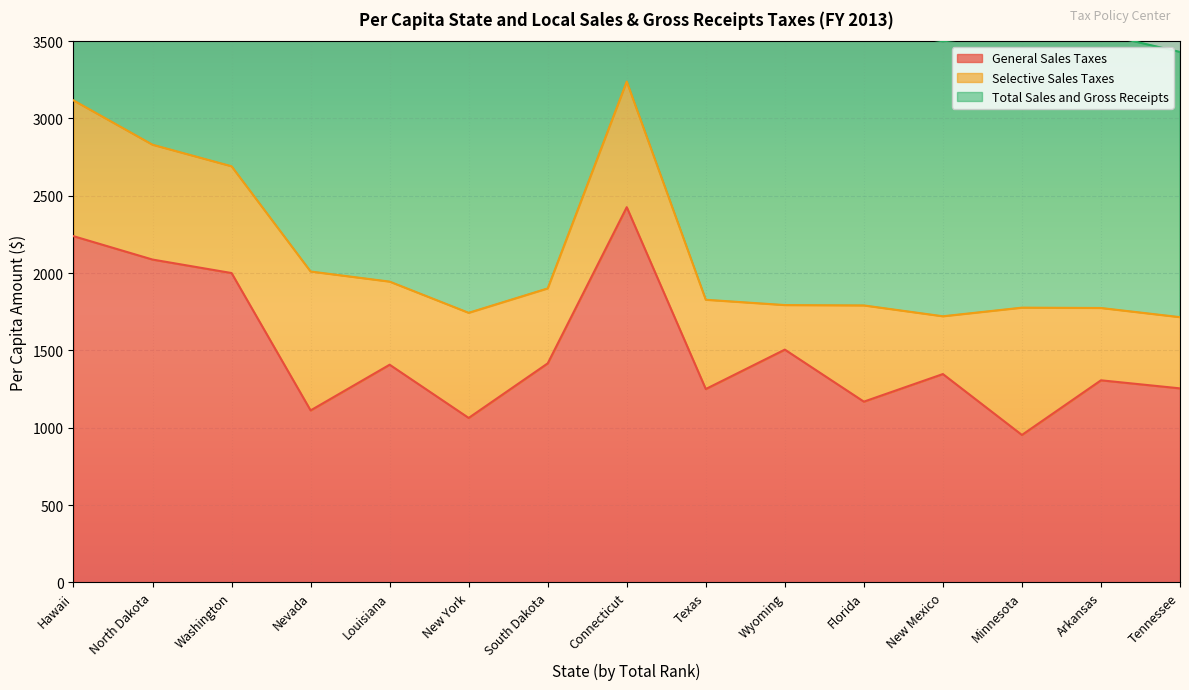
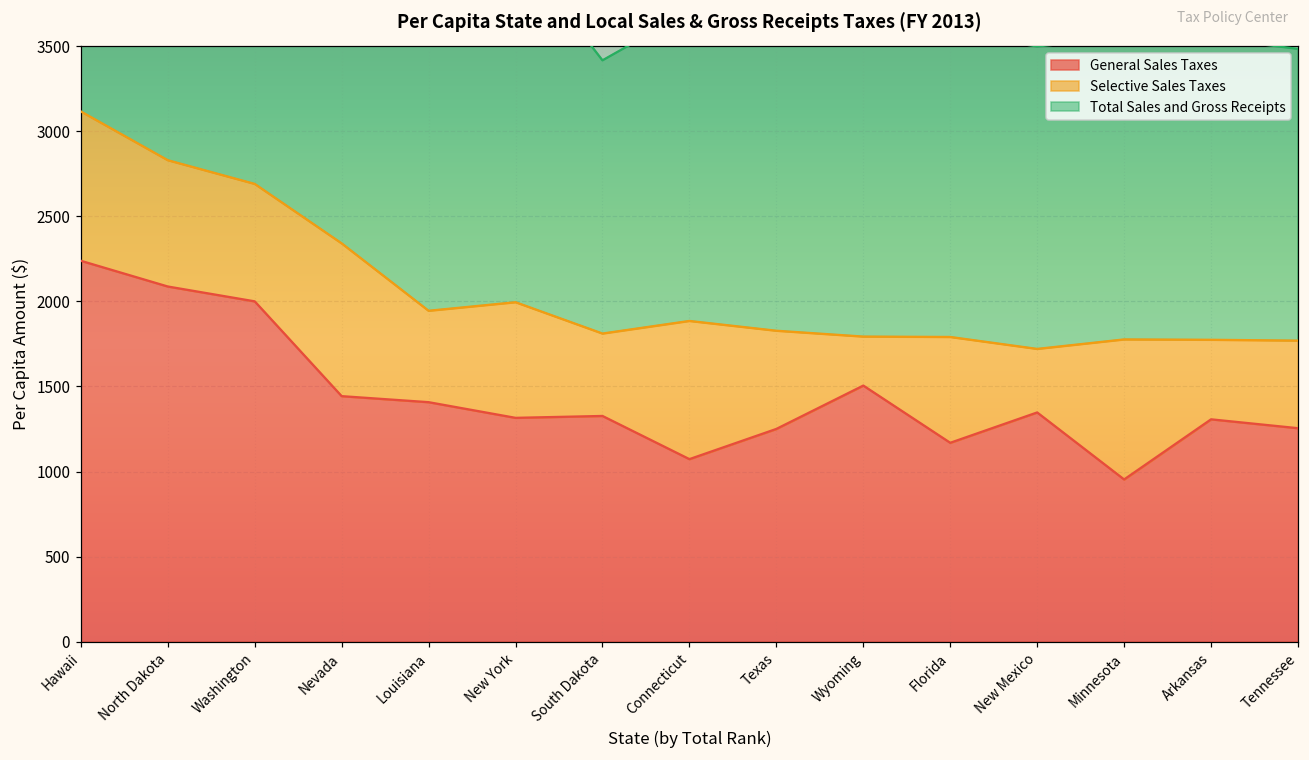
  {
    "General Sales Taxes": {
      "Hawaii": 2240,
      "North Dakota": 2090,
      "Washington": 2000,
-     "Nevada": 1110,
+     "Nevada": 1440,
      "Louisiana": 1410,
-     "New York": 1060,
-     "South Dakota": 1420,
-     "Connecticut": 2430,
+     "New York": 1320,
+     "South Dakota": 1330,
+     "Connecticut": 1070,
      "Texas": 1250,
      "Wyoming": 1510,
      "Florida": 1170,
      "New Mexico": 1350,
      "Minnesota": 950,
      "Arkansas": 1310,
      "Tennessee": 1250
    },
    "Selective Sales Taxes": {
      "Hawaii": 880,
      "North Dakota": 740,
      "Washington": 690,
      "Nevada": 900,
      "Louisiana": 540,
      "New York": 680,
      "South Dakota": 480,
      "Connecticut": 810,
      "Texas": 580,
      "Wyoming": 290,
      "Florida": 620,
      "New Mexico": 370,
      "Minnesota": 820,
      "Arkansas": 470,
-     "Tennessee": 460
+     "Tennessee": 510
    },
    "Total Sales and Gross Receipts": {
      "South Dakota": 1610,
      "New Mexico": 1780,
      "Tennessee": 1720
    }
  }
